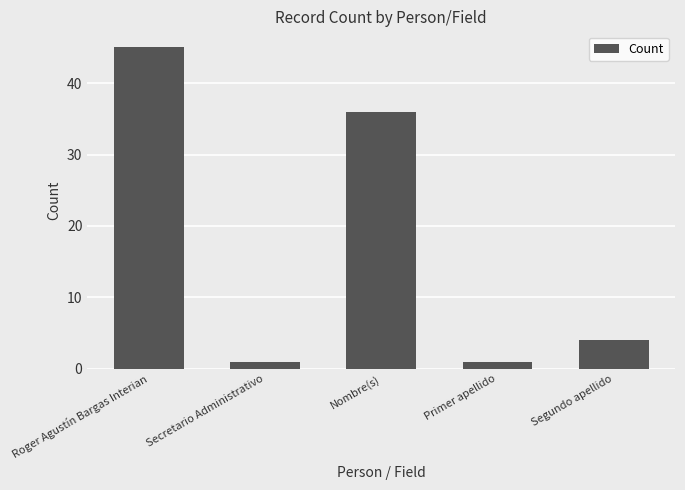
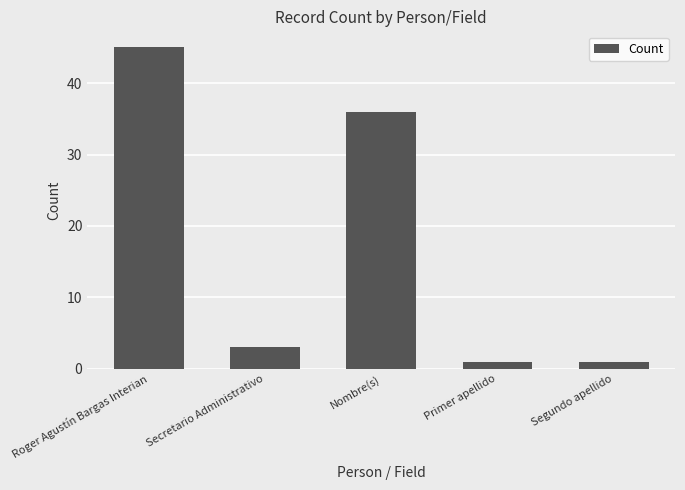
  {
    "Roger Agustín Bargas Interian": 45,
-   "Secretario Administrativo": 1,
+   "Secretario Administrativo": 3,
    "Nombre(s)": 36,
    "Primer apellido": 1,
-   "Segundo apellido": 4
+   "Segundo apellido": 1
  }
